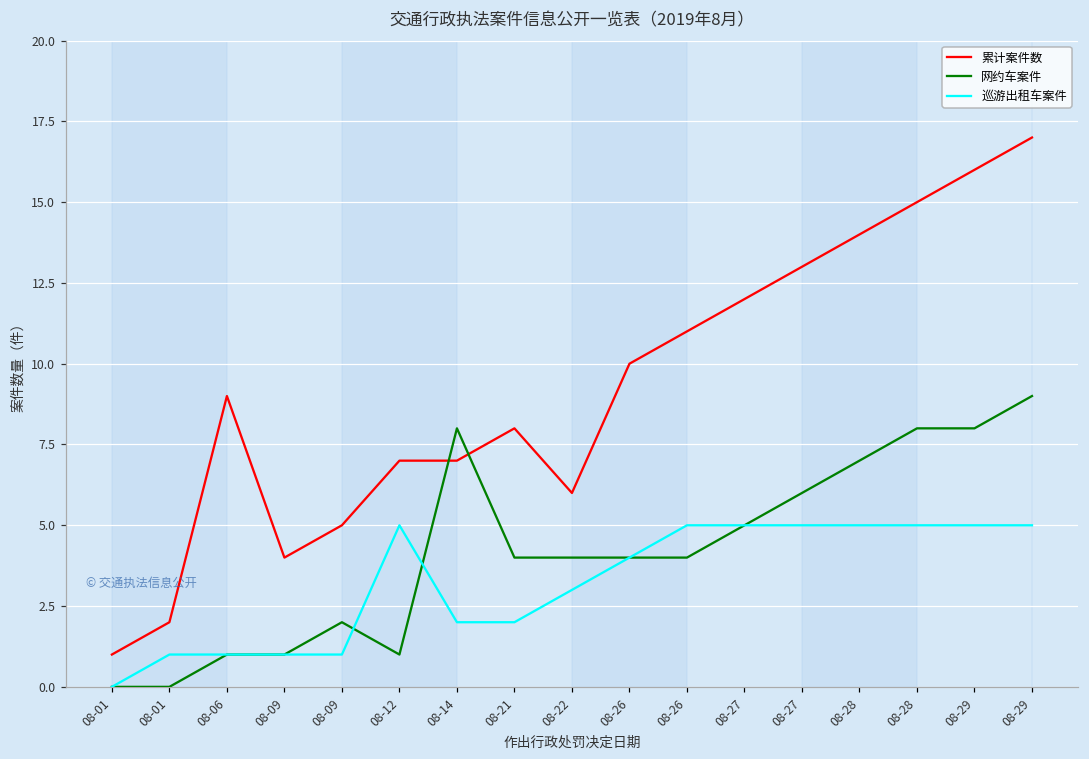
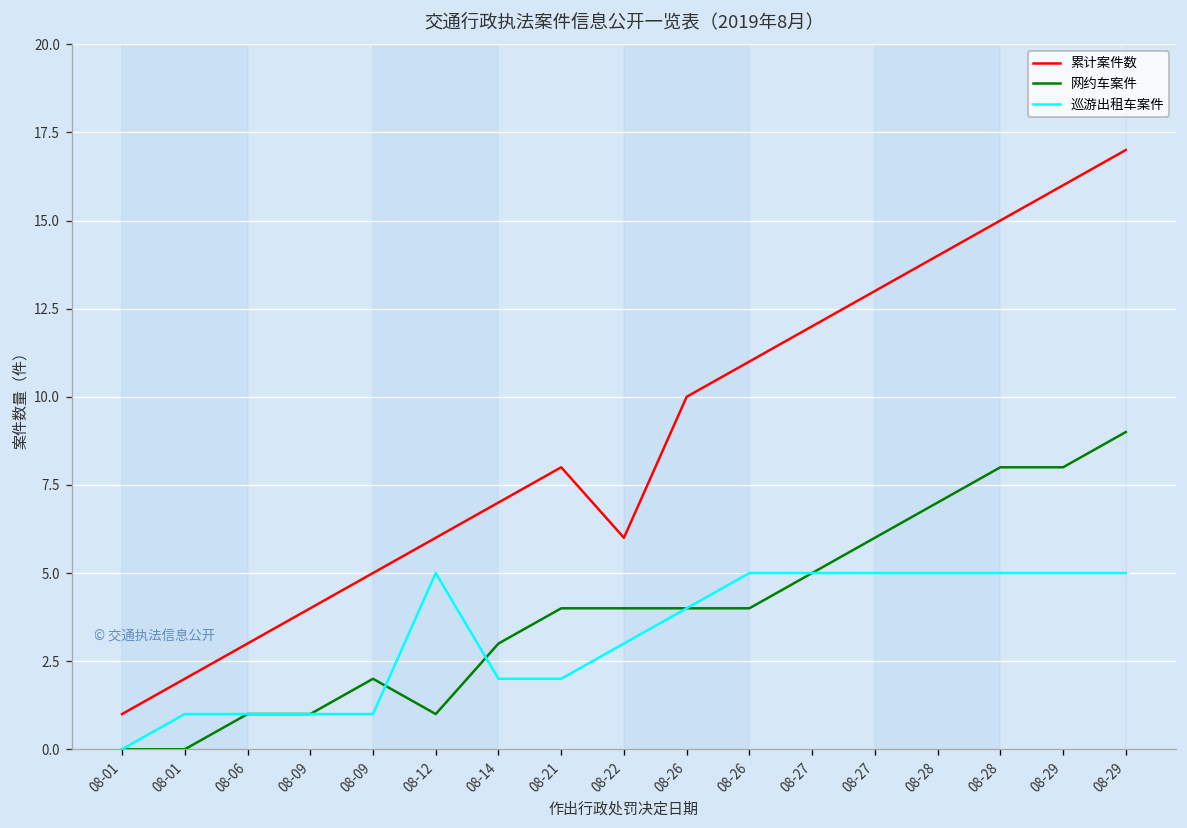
  {
    "累计案件数": {
-     "08-06": 9,
-     "08-12": 7,
+     "08-06": 3,
+     "08-12": 6,
      "08-14": 7,
      "08-21": 8,
      "08-22": 6
    },
    "网约车案件": {
      "08-12": 1,
-     "08-14": 8,
+     "08-14": 3,
      "08-21": 4,
      "08-22": 4
    },
    "巡游出租车案件": {
      "08-12": 5,
      "08-14": 2,
      "08-21": 2,
      "08-22": 3
    }
  }
